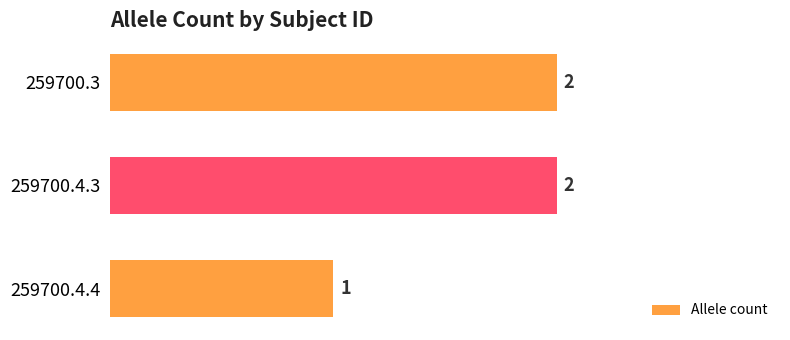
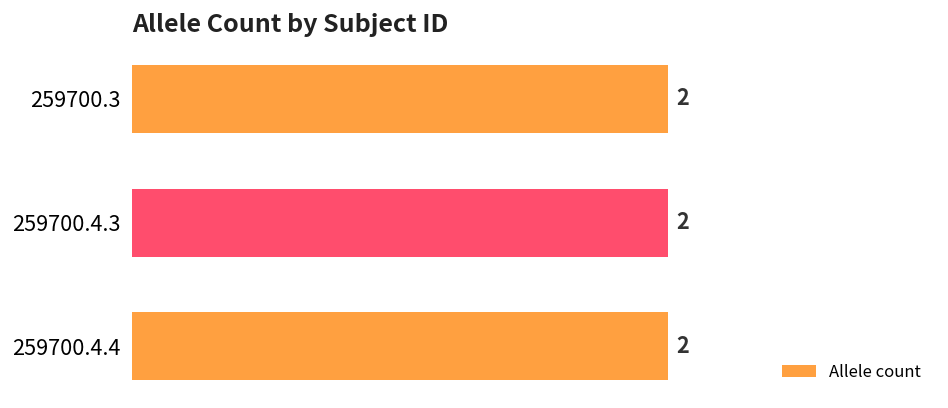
  {
    "259700.3": 2,
    "259700.4.3": 2,
-   "259700.4.4": 1
+   "259700.4.4": 2
  }
